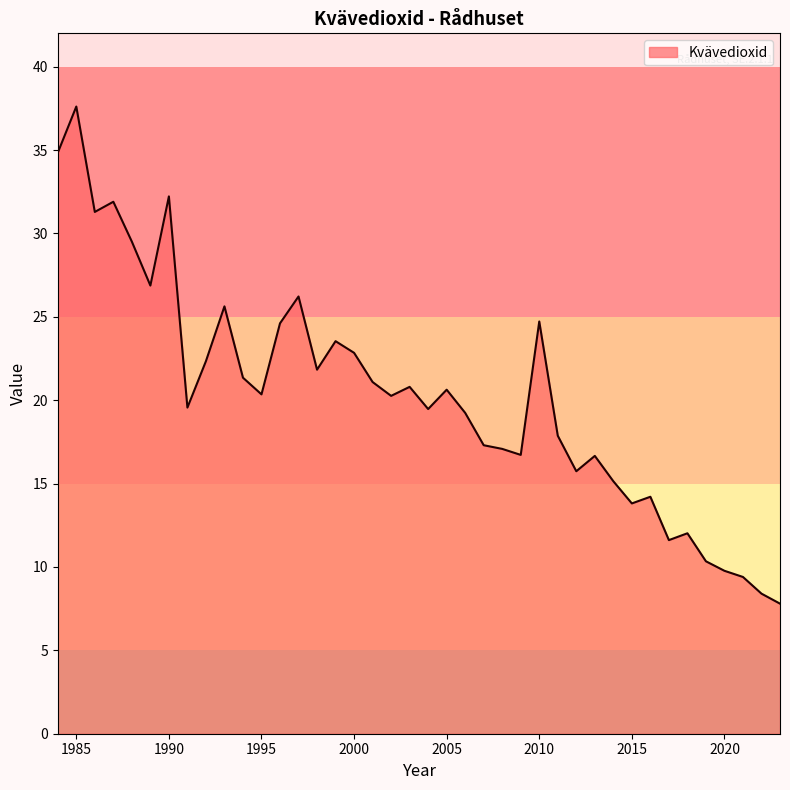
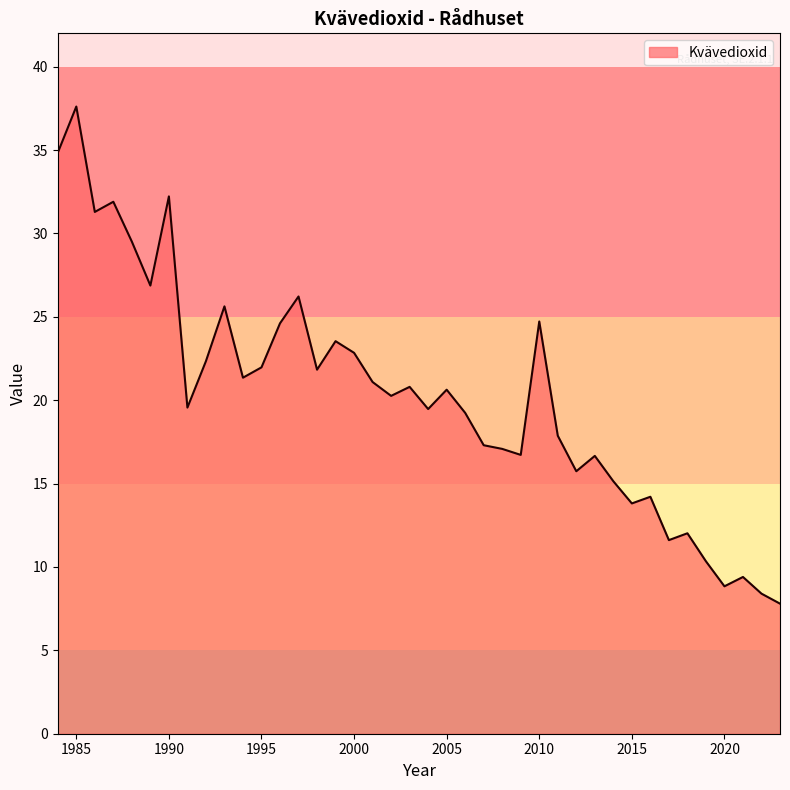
  {
    "1985": 37.6,
    "1990": 32.2,
-   "1995": 20.4,
+   "1995": 22.0,
    "2000": 22.8,
    "2005": 20.6,
    "2010": 24.7,
    "2015": 13.8,
-   "2020": 9.8
+   "2020": 8.8
  }
